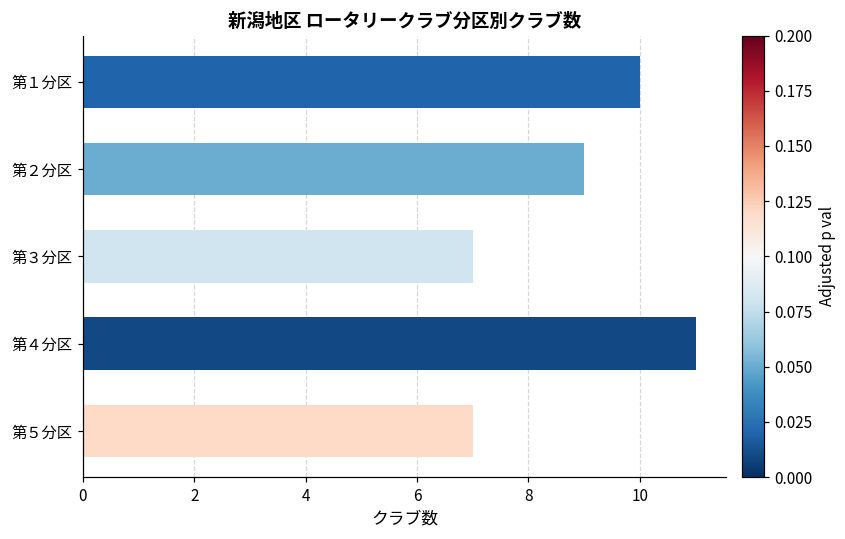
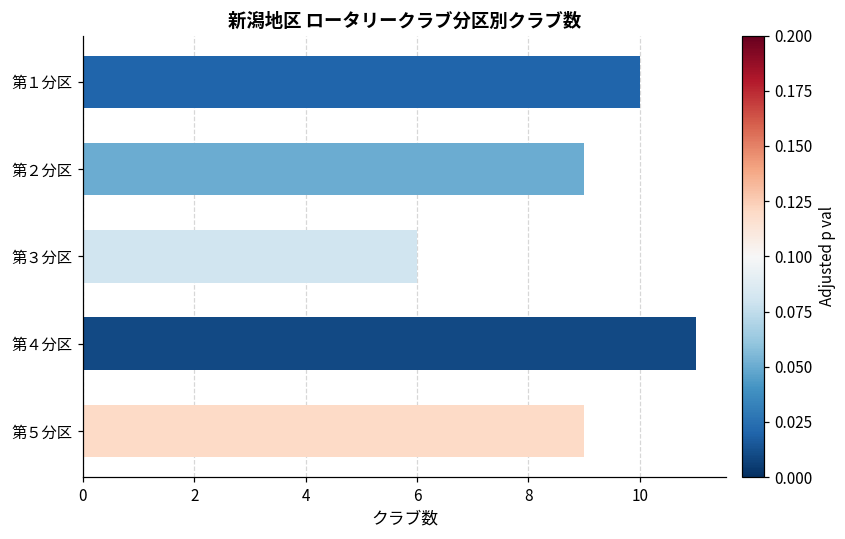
  {
    "第１分区": 10,
    "第２分区": 9,
-   "第３分区": 7,
+   "第３分区": 6,
    "第４分区": 11,
-   "第５分区": 7
+   "第５分区": 9
  }
